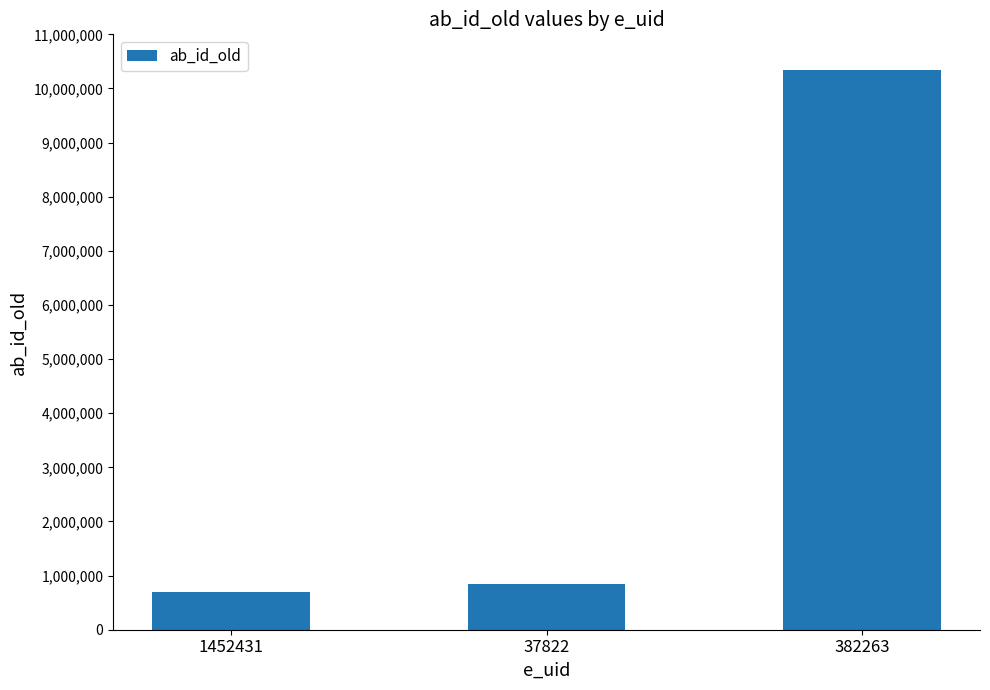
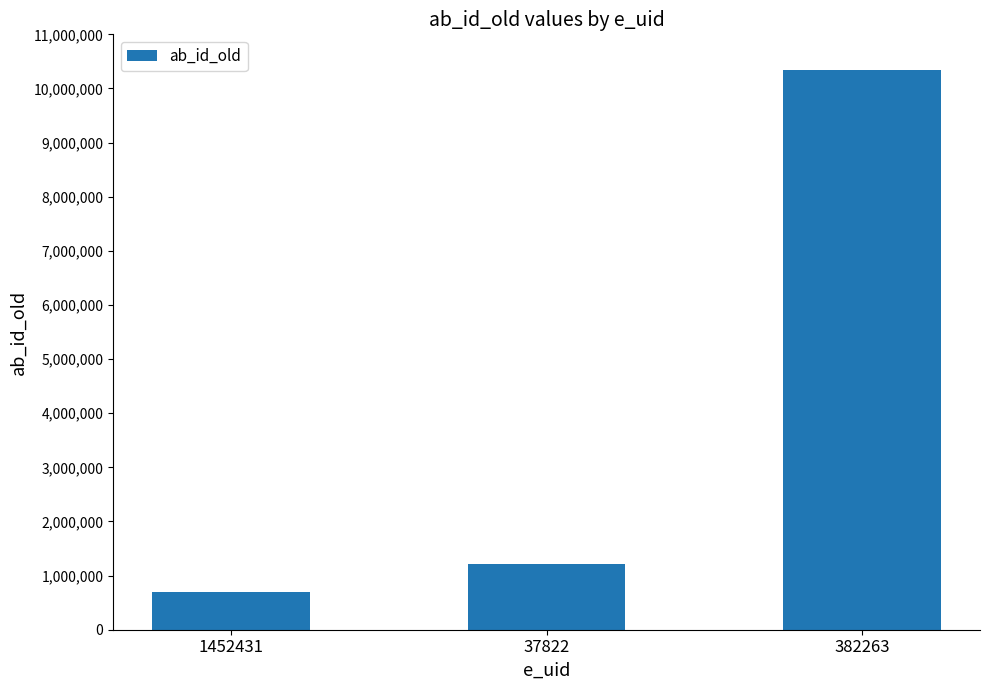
  {
    "1452431": "700,000",
-   "37822": "800,000",
+   "37822": "1,200,000",
    "382263": "10,300,000"
  }
